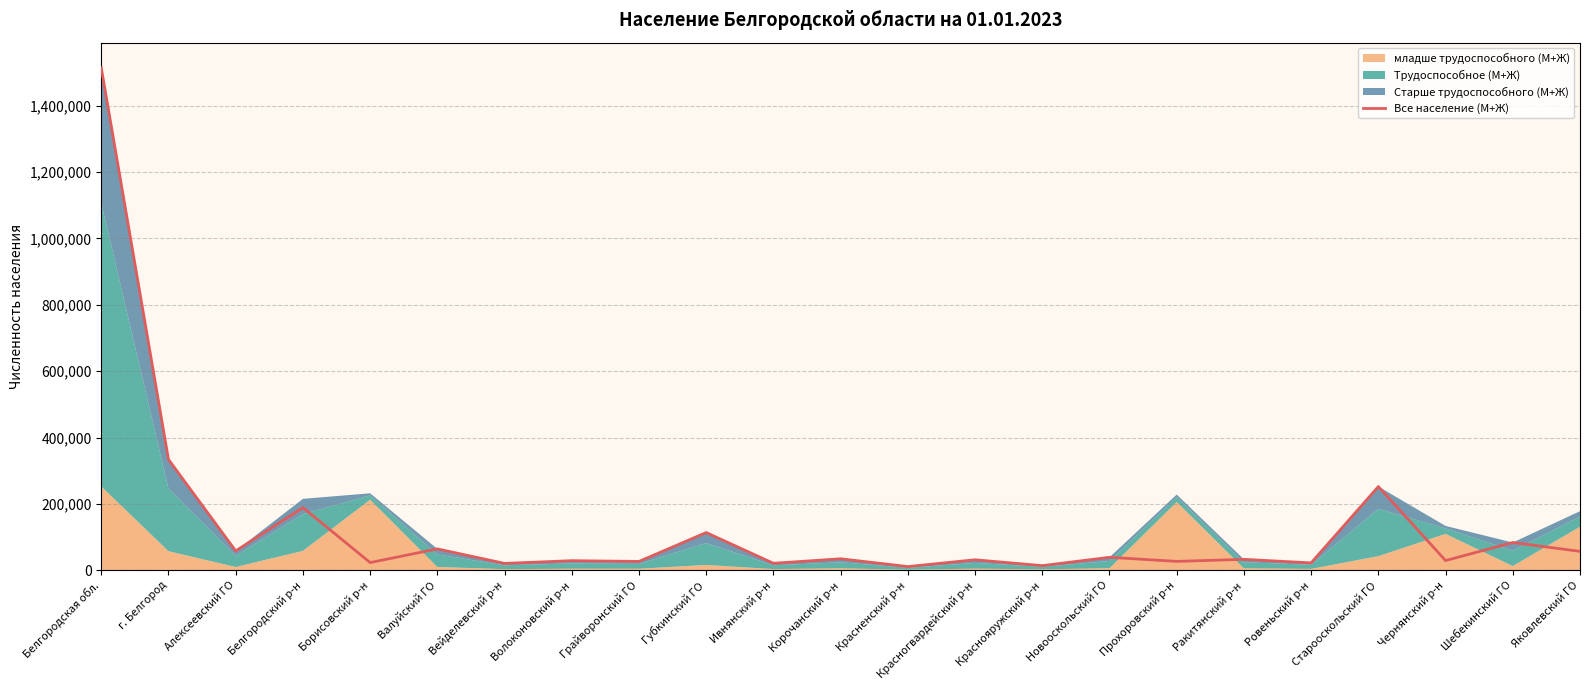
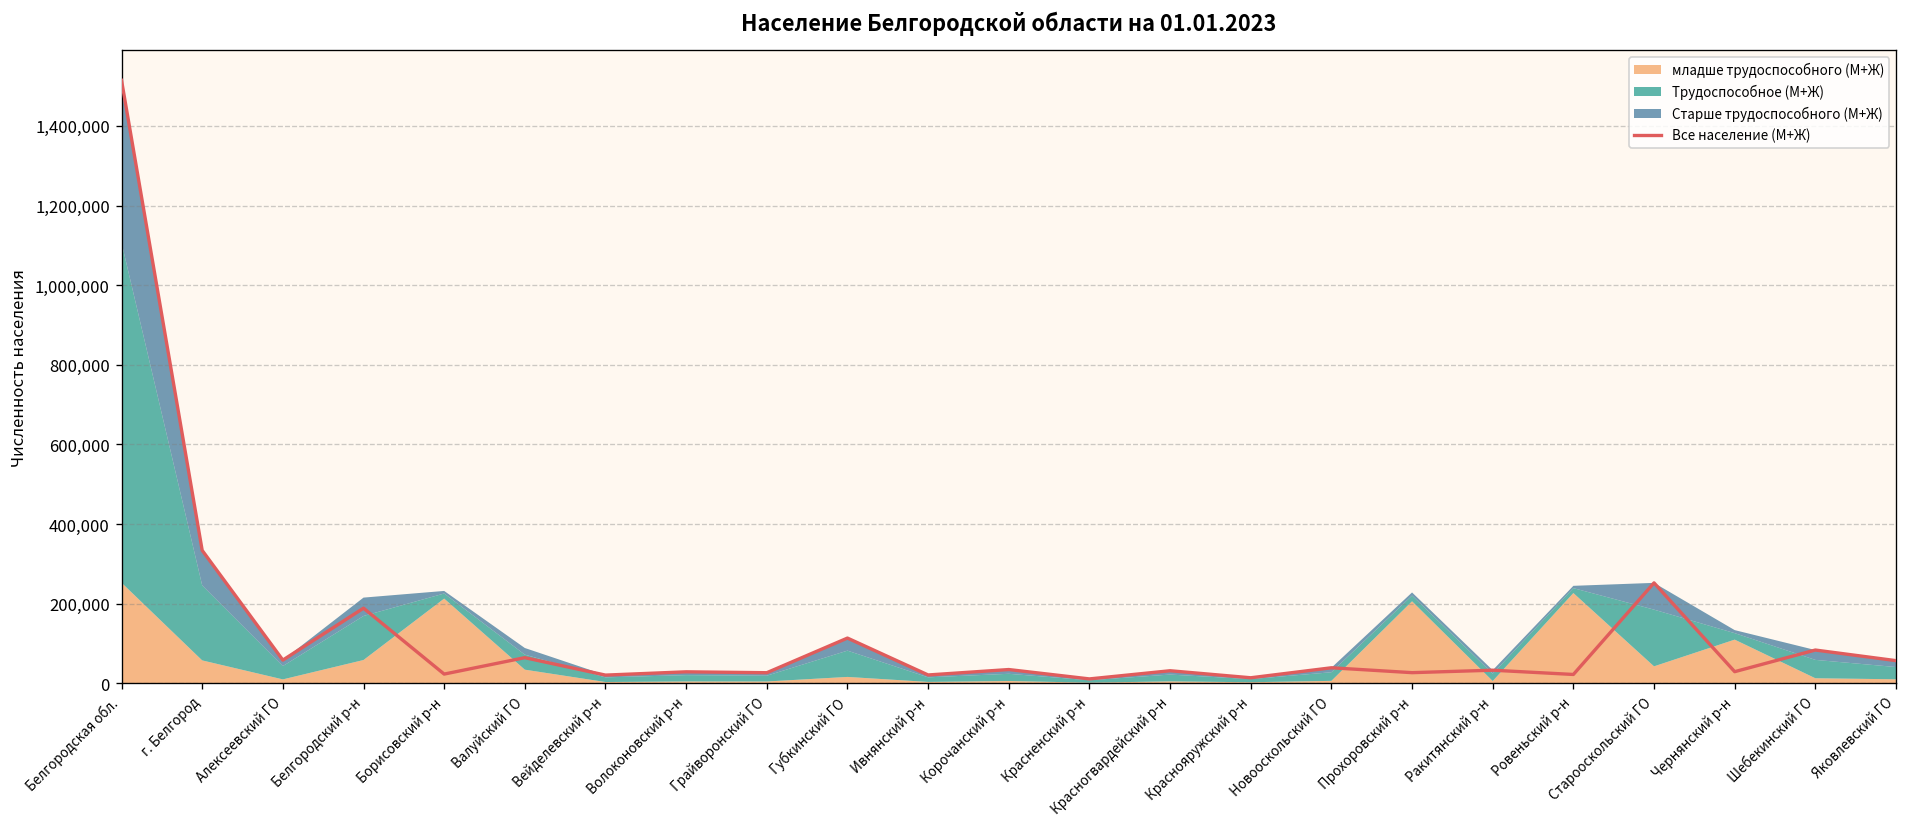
  {
    "младше трудоспособного (М+Ж)": {
      "Белгородская обл.": "250,000",
      "г. Белгород": "60,000",
      "Алексеевский ГО": "10,000",
      "Белгородский р-н": "60,000",
      "Борисовский р-н": "210,000",
-     "Валуйский ГО": "10,000",
+     "Валуйский ГО": "30,000",
      "Губкинский ГО": "20,000",
      "Прохоровский р-н": "210,000",
-     "Ровеньский р-н": "0",
+     "Ровеньский р-н": "230,000",
      "Старооскольский ГО": "40,000",
      "Чернянский р-н": "110,000",
      "Шебекинский ГО": "10,000",
-     "Яковлевский ГО": "130,000"
+     "Яковлевский ГО": "10,000"
    },
    "Все население (М+Ж)": {
      "Белгородский р-н": "190,000",
      "Борисовский р-н": "20,000",
      "Прохоровский р-н": "30,000",
      "Чернянский р-н": "30,000"
    }
  }
